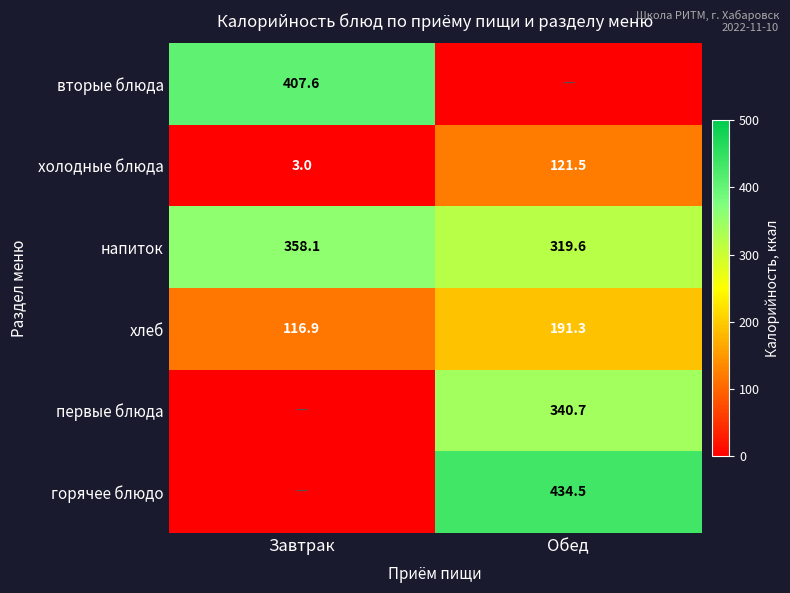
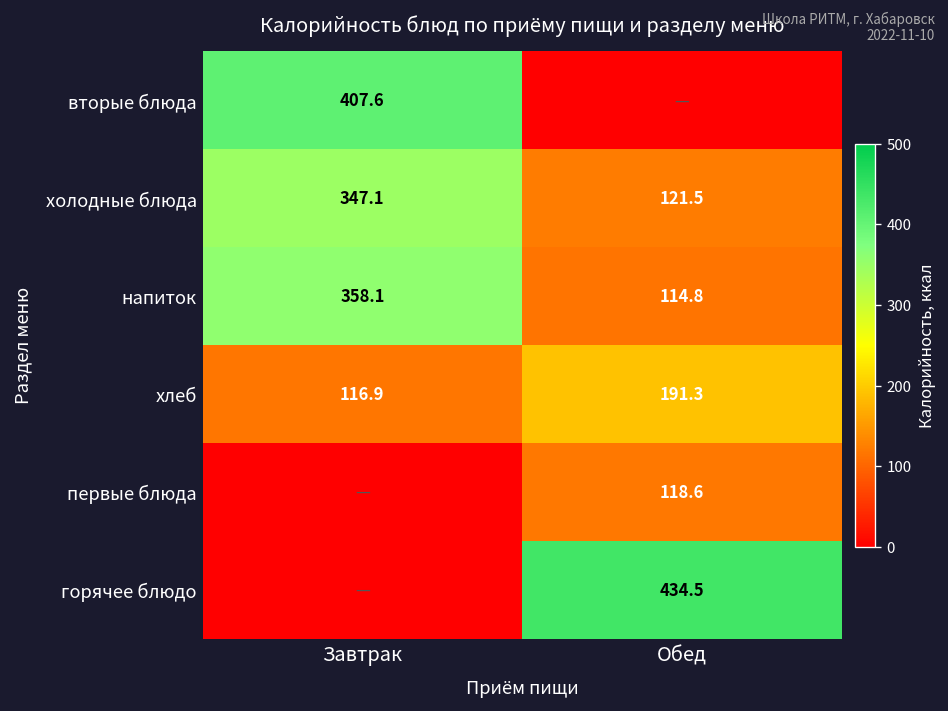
  {
    "вторые блюда": {
      "Завтрак": 407.6
    },
    "холодные блюда": {
-     "Завтрак": 3.0,
+     "Завтрак": 347.1,
      "Обед": 121.5
    },
    "напиток": {
      "Завтрак": 358.1,
-     "Обед": 319.6
+     "Обед": 114.8
    },
    "хлеб": {
      "Завтрак": 116.9,
      "Обед": 191.3
    },
    "первые блюда": {
-     "Обед": 340.7
+     "Обед": 118.6
    },
    "горячее блюдо": {
      "Обед": 434.5
    }
  }
